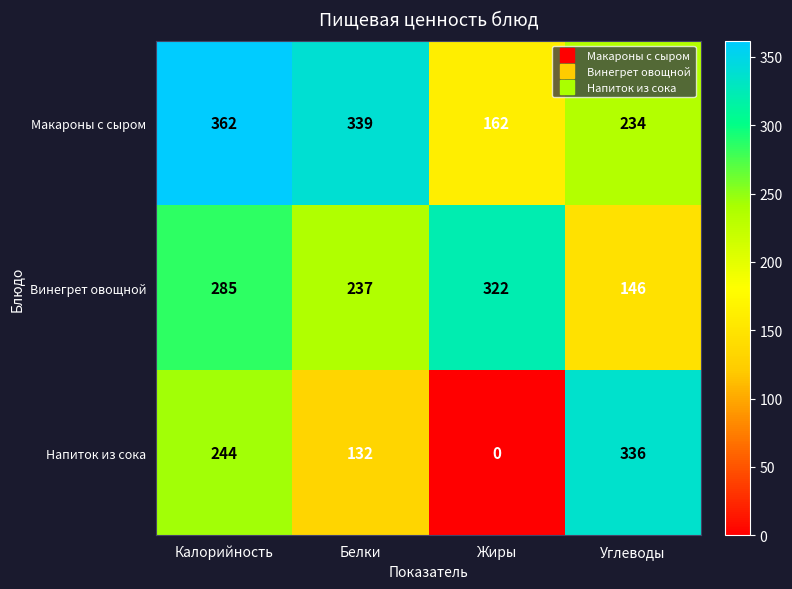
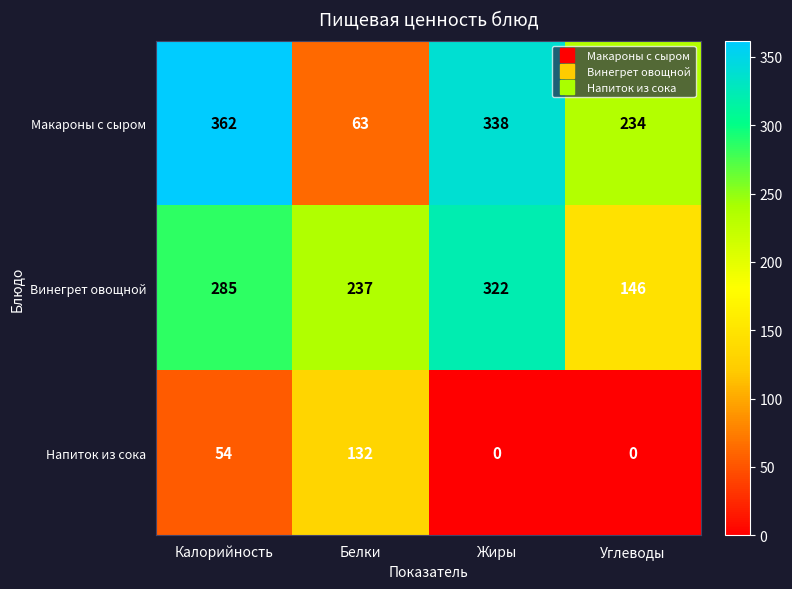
  {
    "Макароны с сыром": {
      "Калорийность": 362,
-     "Белки": 339,
-     "Жиры": 162,
+     "Белки": 63,
+     "Жиры": 338,
      "Углеводы": 234
    },
    "Винегрет овощной": {
      "Калорийность": 285,
      "Белки": 237,
      "Жиры": 322,
      "Углеводы": 146
    },
    "Напиток из сока": {
-     "Калорийность": 244,
+     "Калорийность": 54,
      "Белки": 132,
      "Жиры": 0,
-     "Углеводы": 336
+     "Углеводы": 0
    }
  }
